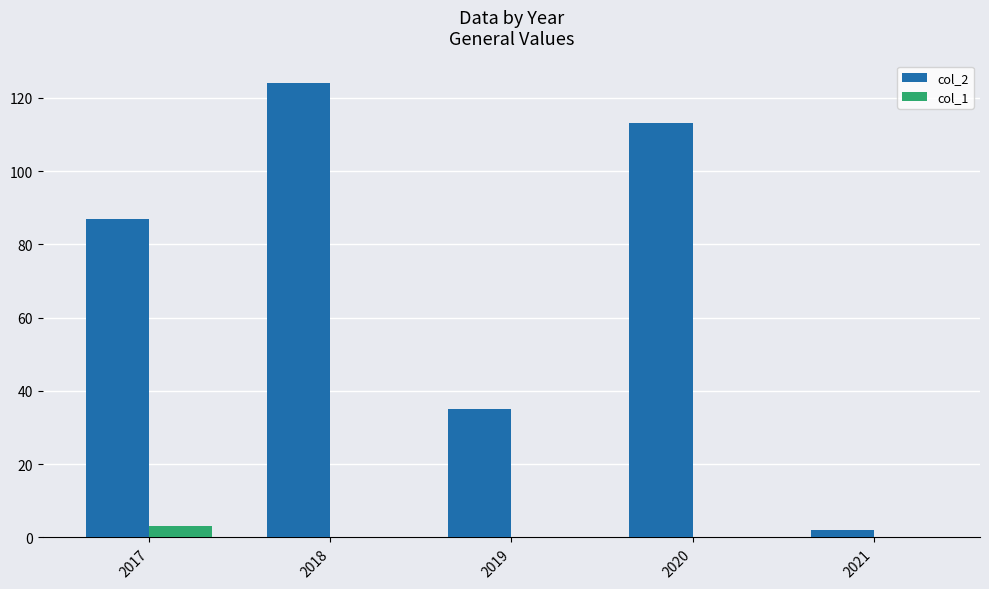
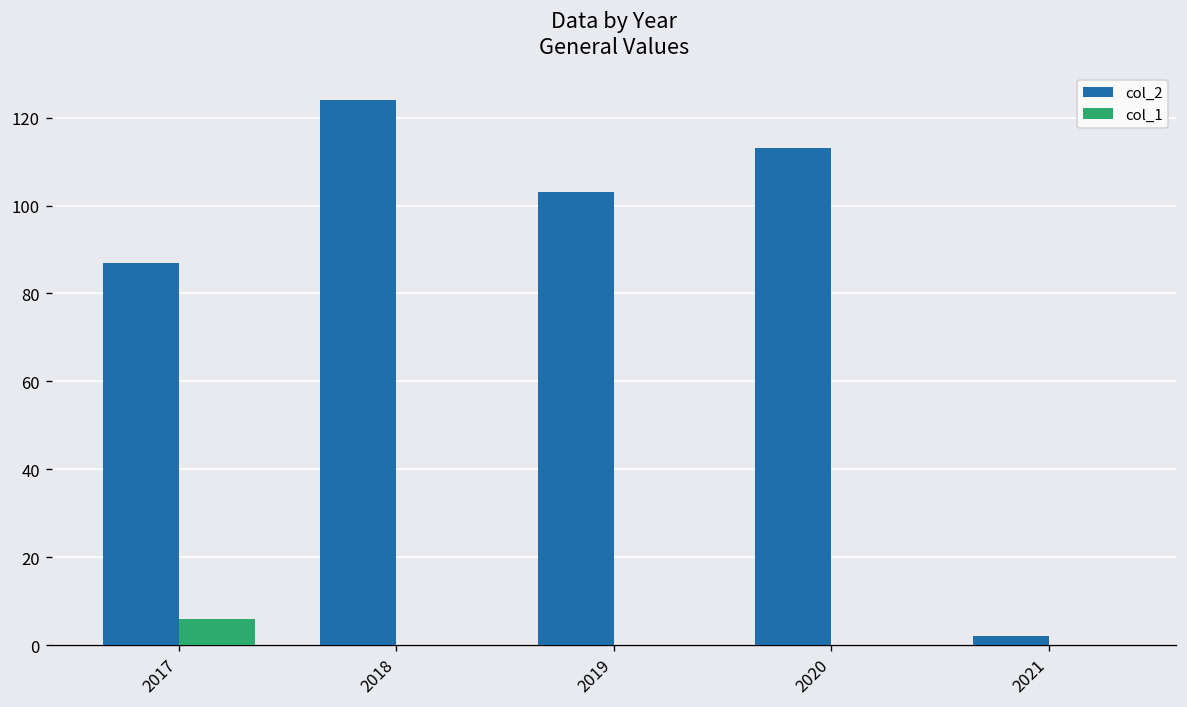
  {
    "col_2": {
      "2017": 87,
      "2018": 124,
-     "2019": 35,
+     "2019": 103,
      "2020": 113,
      "2021": 2
    },
    "col_1": {
-     "2017": 3,
+     "2017": 6,
      "2018": 0,
      "2019": 0,
      "2020": 0,
      "2021": 0
    }
  }
